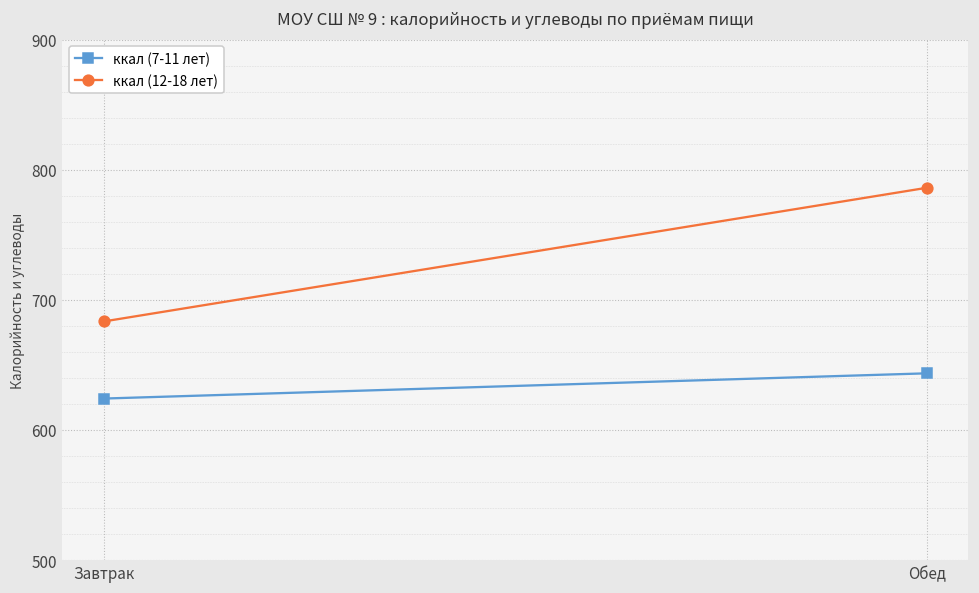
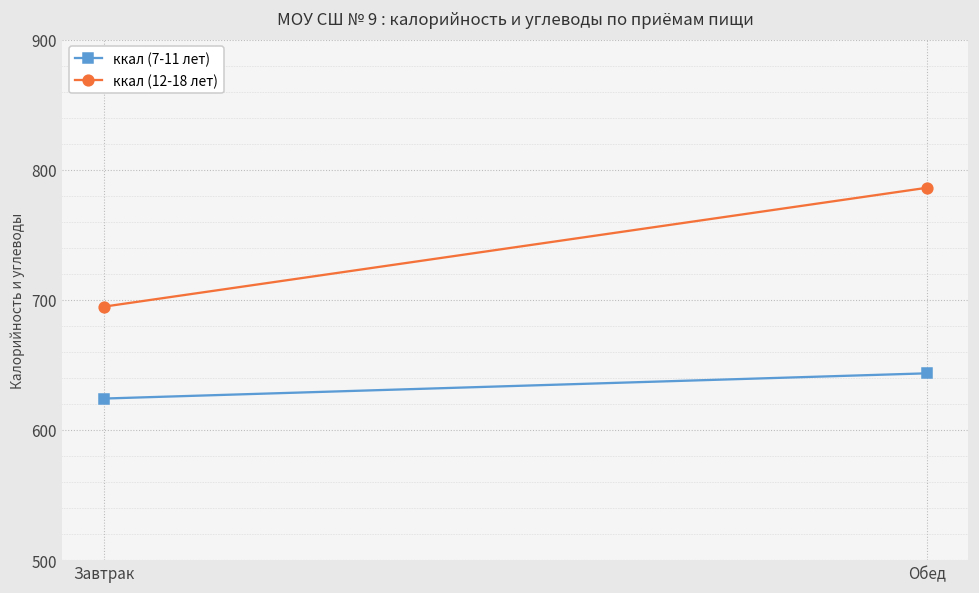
  {
    "ккал (7-11 лет)": {
      "Завтрак": 624,
      "Обед": 644
    },
    "ккал (12-18 лет)": {
-     "Завтрак": 683,
+     "Завтрак": 695,
      "Обед": 786
    }
  }
